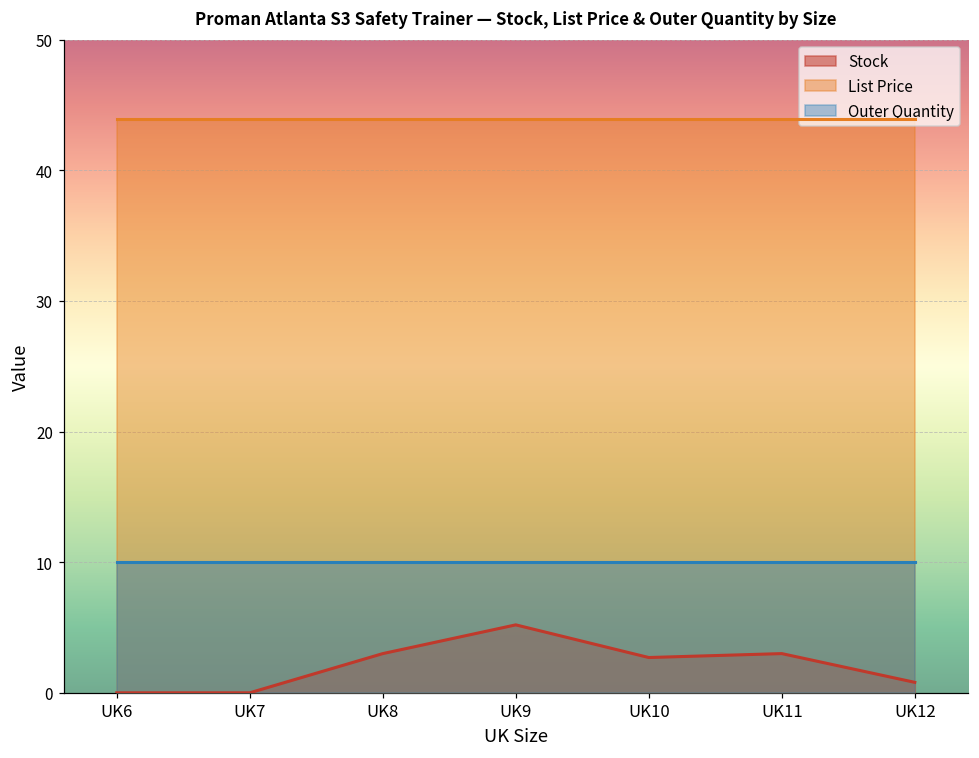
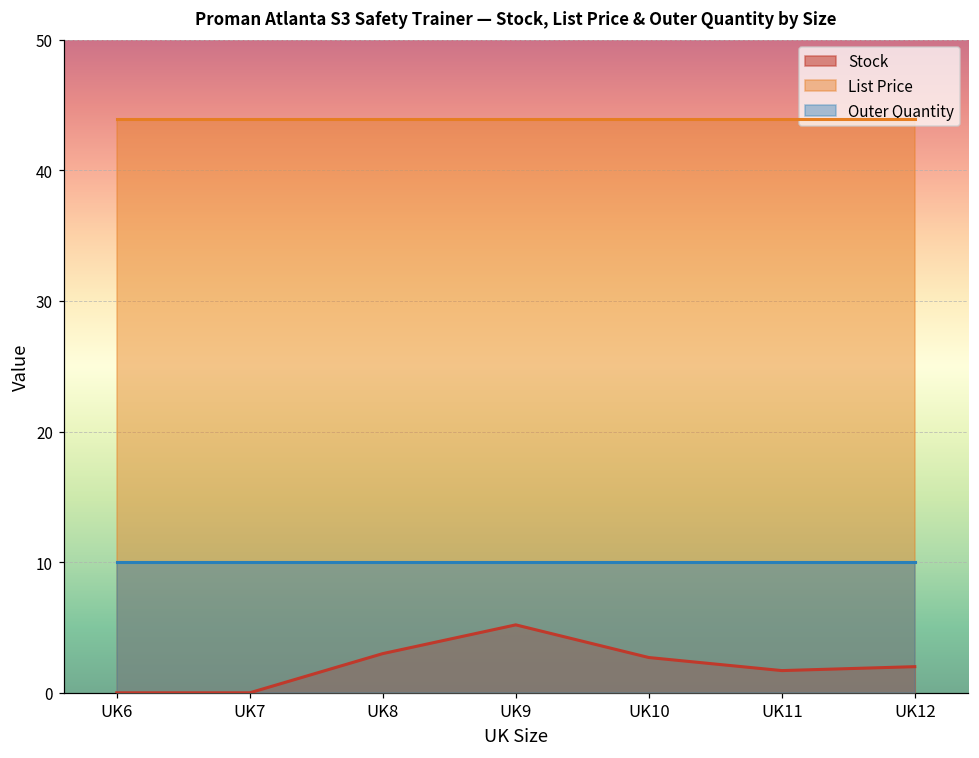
  {
    "Stock": {
      "UK6": 0.0,
      "UK7": 0.0,
      "UK8": 3.0,
      "UK9": 5.2,
      "UK10": 2.7,
-     "UK11": 3.0,
-     "UK12": 0.8
+     "UK11": 1.7,
+     "UK12": 2.0
    },
    "List Price": {
      "UK6": 44.0,
      "UK7": 44.0,
      "UK8": 44.0,
      "UK9": 44.0,
      "UK10": 44.0,
      "UK11": 44.0
    },
    "Outer Quantity": {
      "UK6": 10.0,
      "UK7": 10.0,
      "UK8": 10.0,
      "UK9": 10.0,
      "UK10": 10.0,
      "UK11": 10.0,
      "UK12": 10.0
    }
  }
